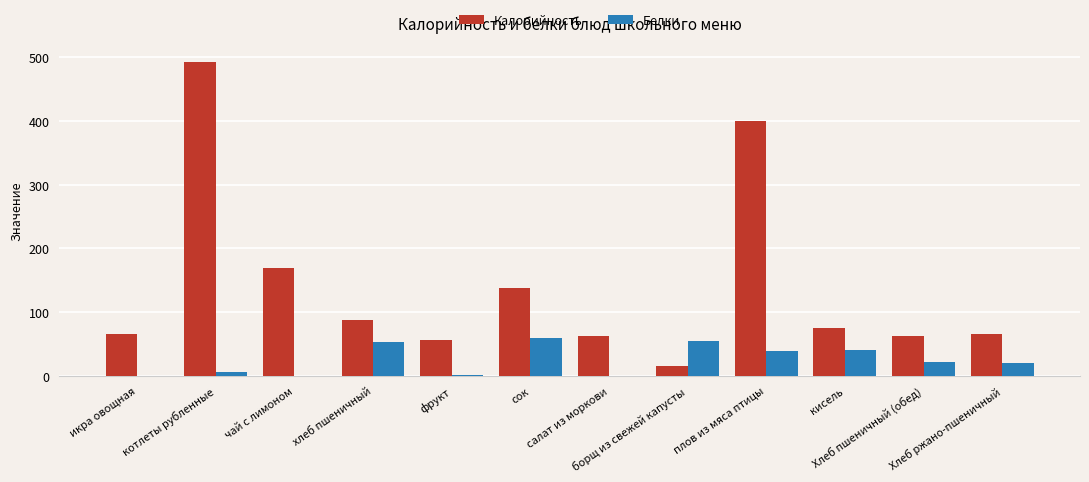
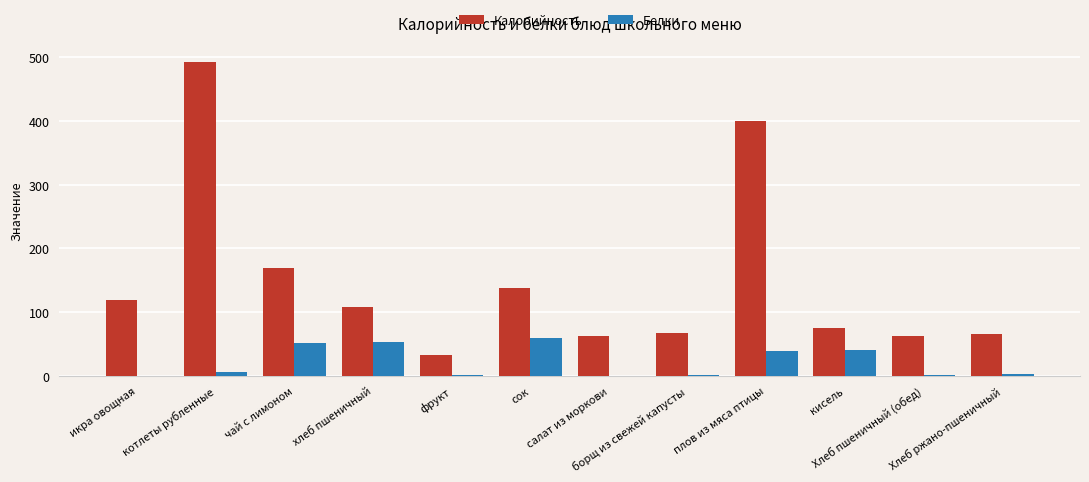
  {
    "Калорийность": {
-     "икра овощная": 70,
+     "икра овощная": 120,
      "котлеты рубленные": 490,
      "чай с лимоном": 170,
-     "хлеб пшеничный": 90,
-     "фрукт": 60,
+     "хлеб пшеничный": 110,
+     "фрукт": 30,
      "сок": 140,
      "салат из моркови": 60,
-     "борщ из свежей капусты": 20,
+     "борщ из свежей капусты": 70,
      "плов из мяса птицы": 400,
      "кисель": 70,
      "Хлеб пшеничный (обед)": 60,
      "Хлеб ржано-пшеничный": 70
    },
    "Белки": {
      "котлеты рубленные": 10,
-     "чай с лимоном": 0,
+     "чай с лимоном": 50,
      "хлеб пшеничный": 50,
      "сок": 60,
-     "борщ из свежей капусты": 60,
+     "борщ из свежей капусты": 0,
      "плов из мяса птицы": 40,
      "кисель": 40,
-     "Хлеб пшеничный (обед)": 20,
-     "Хлеб ржано-пшеничный": 20
+     "Хлеб пшеничный (обед)": 0,
+     "Хлеб ржано-пшеничный": 0
    }
  }
